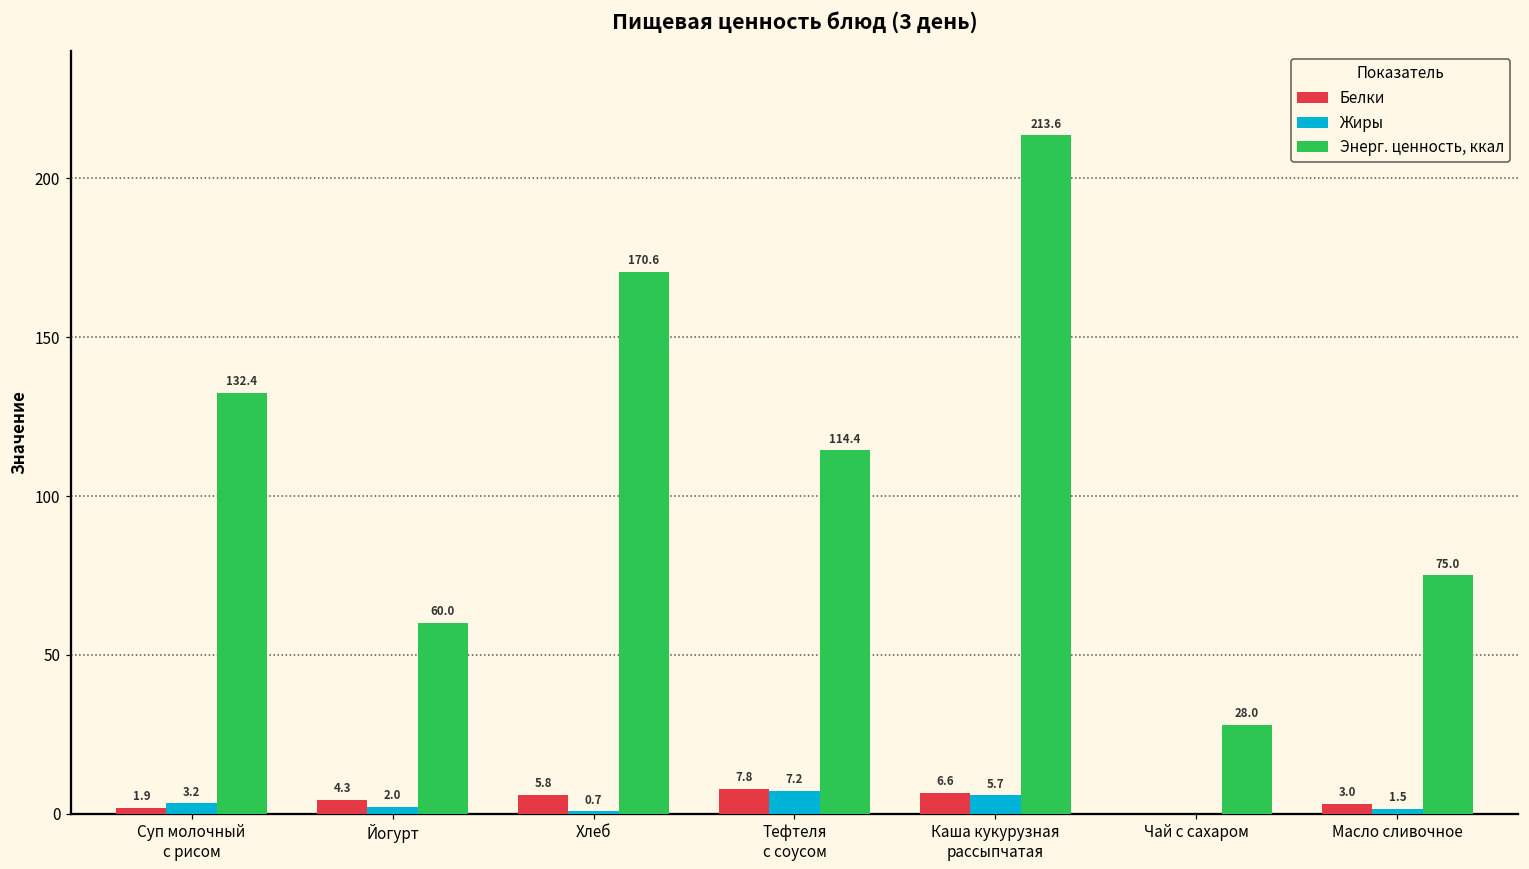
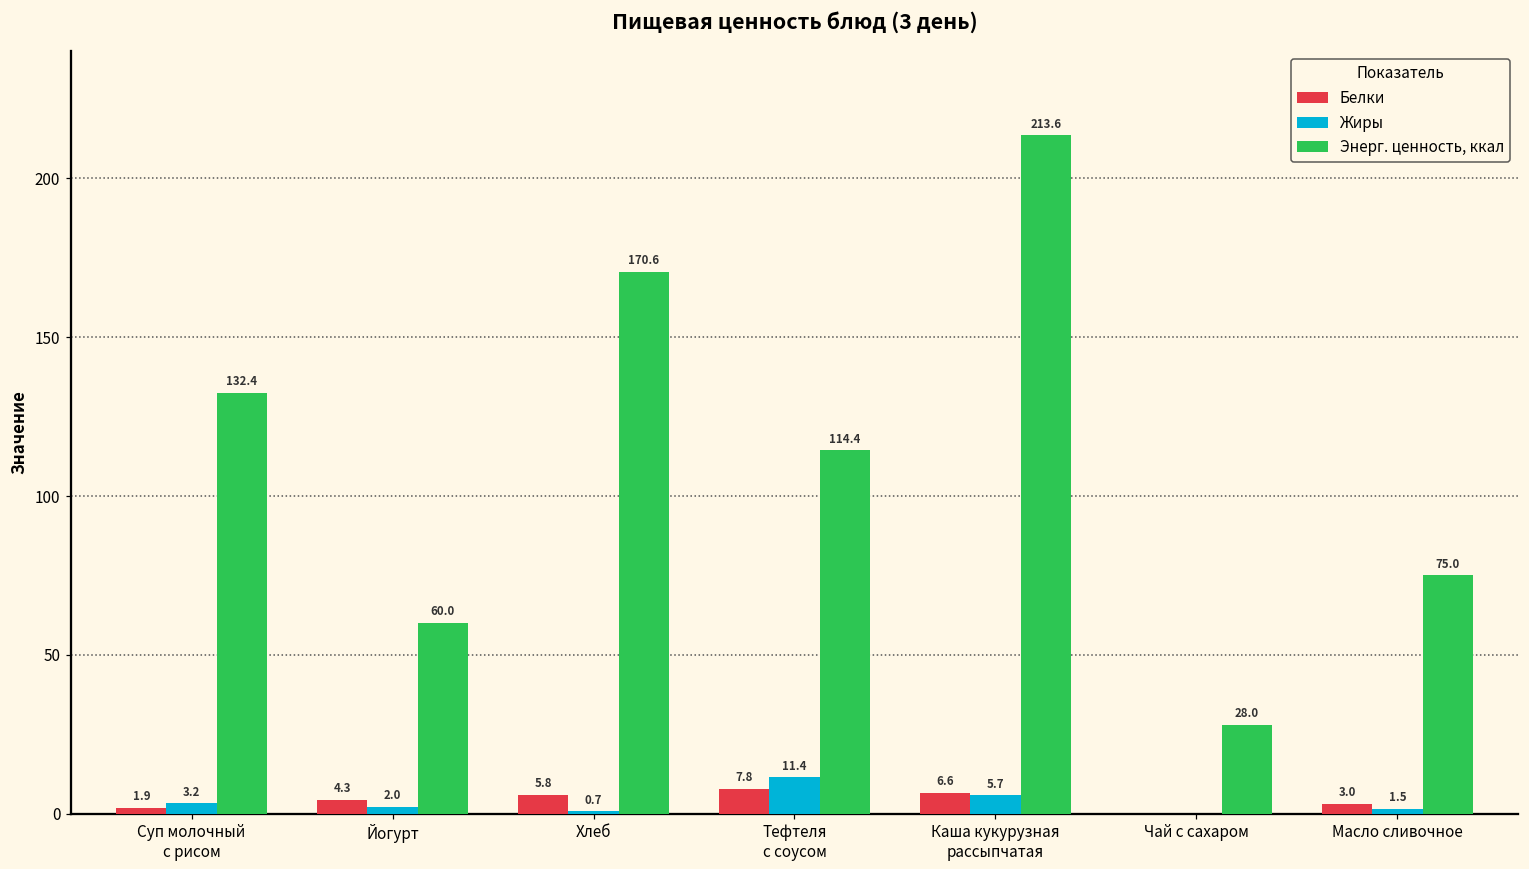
  {
    "Белки": {
      "Суп молочный с рисом": 1.9,
      "Йогурт": 4.3,
      "Хлеб": 5.8,
      "Тефтеля с соусом": 7.8,
      "Каша кукурузная рассыпчатая": 6.6,
      "Масло сливочное": 3.0
    },
    "Жиры": {
      "Суп молочный с рисом": 3.2,
      "Йогурт": 2.0,
      "Хлеб": 0.7,
-     "Тефтеля с соусом": 7.2,
+     "Тефтеля с соусом": 11.4,
      "Каша кукурузная рассыпчатая": 5.7,
      "Масло сливочное": 1.5
    },
    "Энерг. ценность, ккал": {
      "Суп молочный с рисом": 132.4,
      "Йогурт": 60.0,
      "Хлеб": 170.6,
      "Тефтеля с соусом": 114.4,
      "Каша кукурузная рассыпчатая": 213.6,
      "Чай с сахаром": 28.0,
      "Масло сливочное": 75.0
    }
  }
